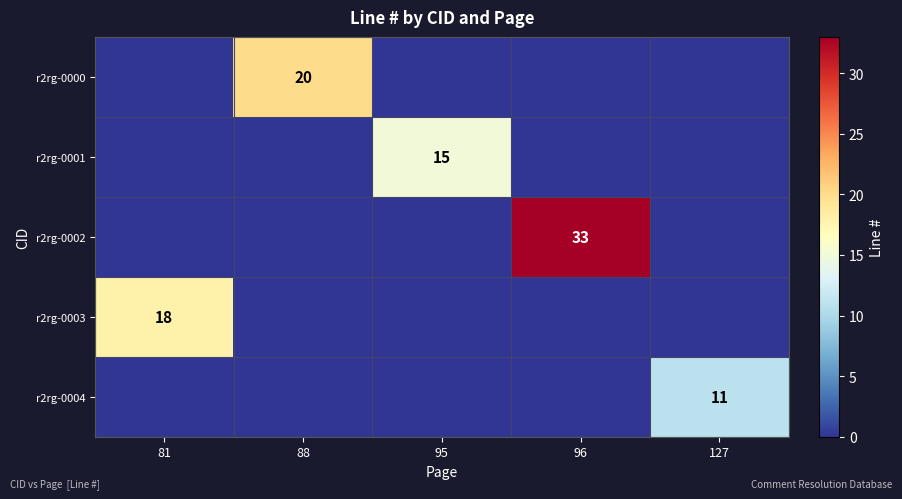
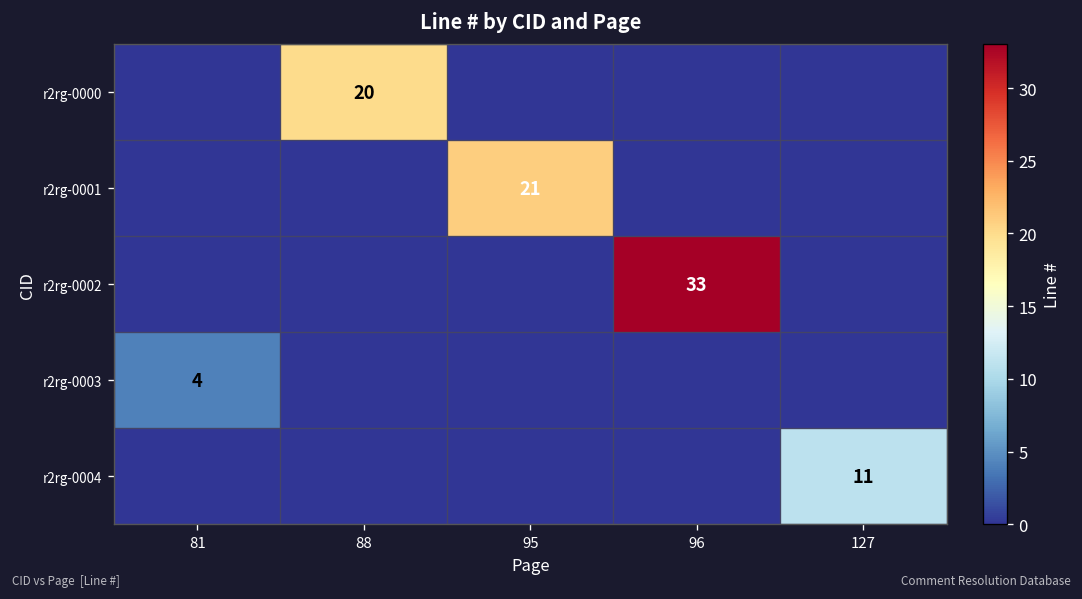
  {
    "r2rg-0000": {
      "88": 20
    },
    "r2rg-0001": {
-     "95": 15
+     "95": 21
    },
    "r2rg-0002": {
      "96": 33
    },
    "r2rg-0003": {
-     "81": 18
+     "81": 4
    },
    "r2rg-0004": {
      "127": 11
    }
  }
